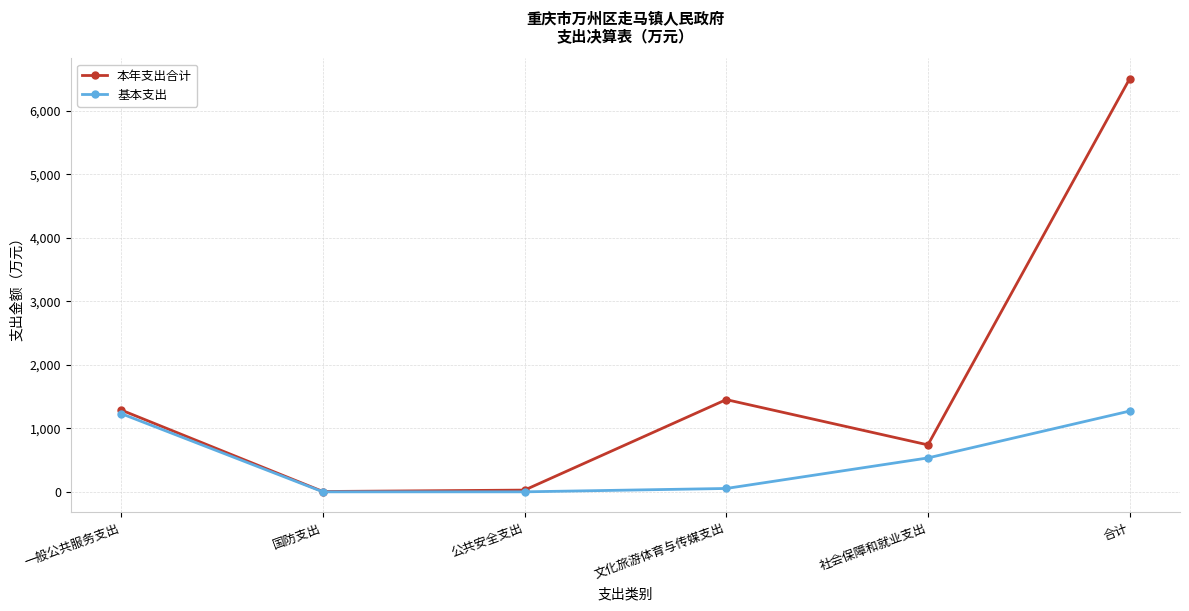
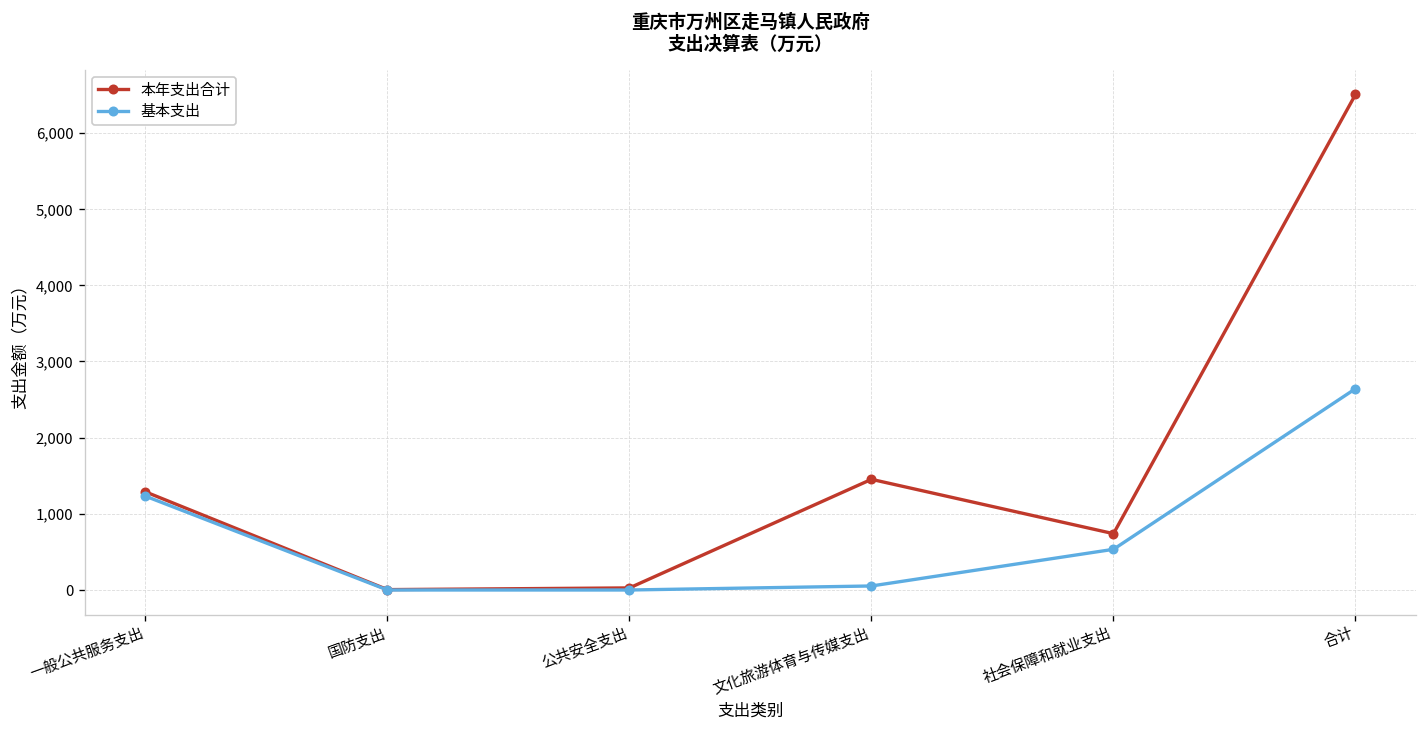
  {
    "本年支出合计": {
      "一般公共服务支出": "1,300",
      "文化旅游体育与传媒支出": "1,500",
      "社会保障和就业支出": "700",
      "合计": "6,500"
    },
    "基本支出": {
      "一般公共服务支出": "1,200",
      "文化旅游体育与传媒支出": "100",
      "社会保障和就业支出": "500",
-     "合计": "1,300"
+     "合计": "2,600"
    }
  }
